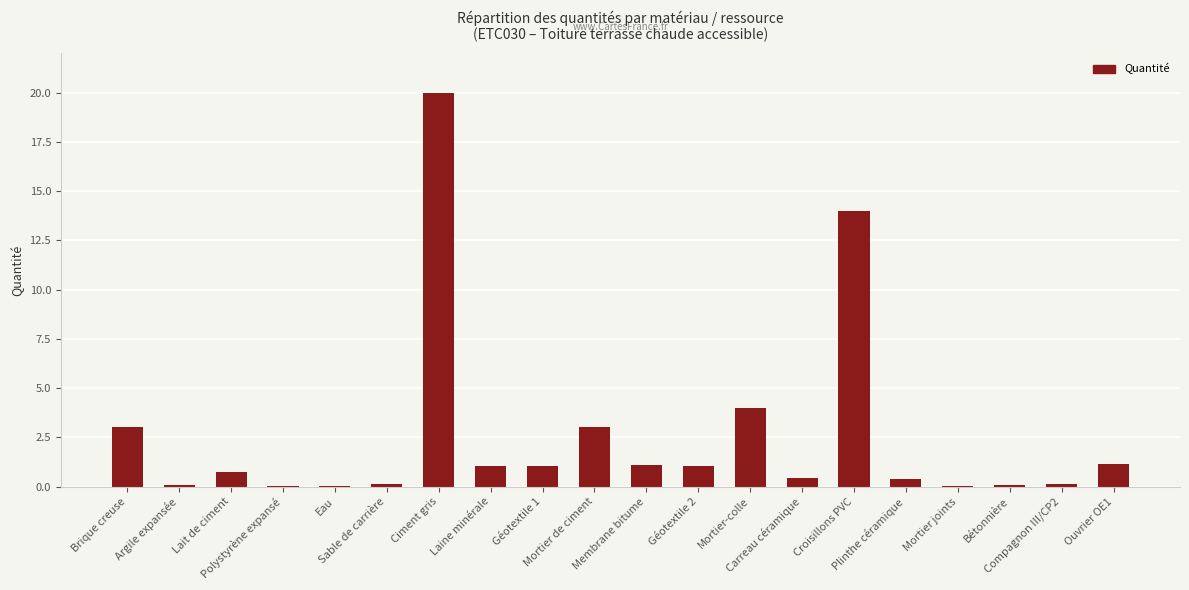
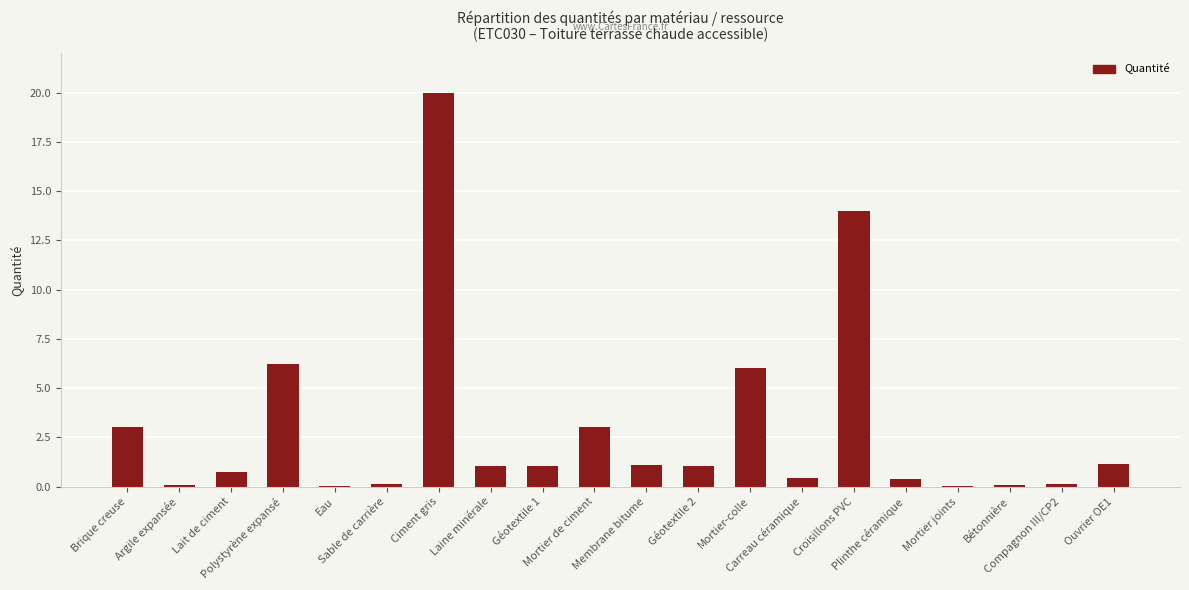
  {
    "Brique creuse": 3.0,
    "Lait de ciment": 0.7,
-   "Polystyrène expansé": 0.0,
+   "Polystyrène expansé": 6.2,
    "Sable de carrière": 0.1,
    "Ciment gris": 20.0,
    "Laine minérale": 1.1,
    "Géotextile 1": 1.1,
    "Mortier de ciment": 3.0,
    "Membrane bitume": 1.1,
    "Géotextile 2": 1.1,
-   "Mortier-colle": 4,
+   "Mortier-colle": 6,
    "Carreau céramique": 0.5,
    "Croisillons PVC": 14.0,
    "Plinthe céramique": 0.4,
    "Ouvrier OE1": 1.2
  }
